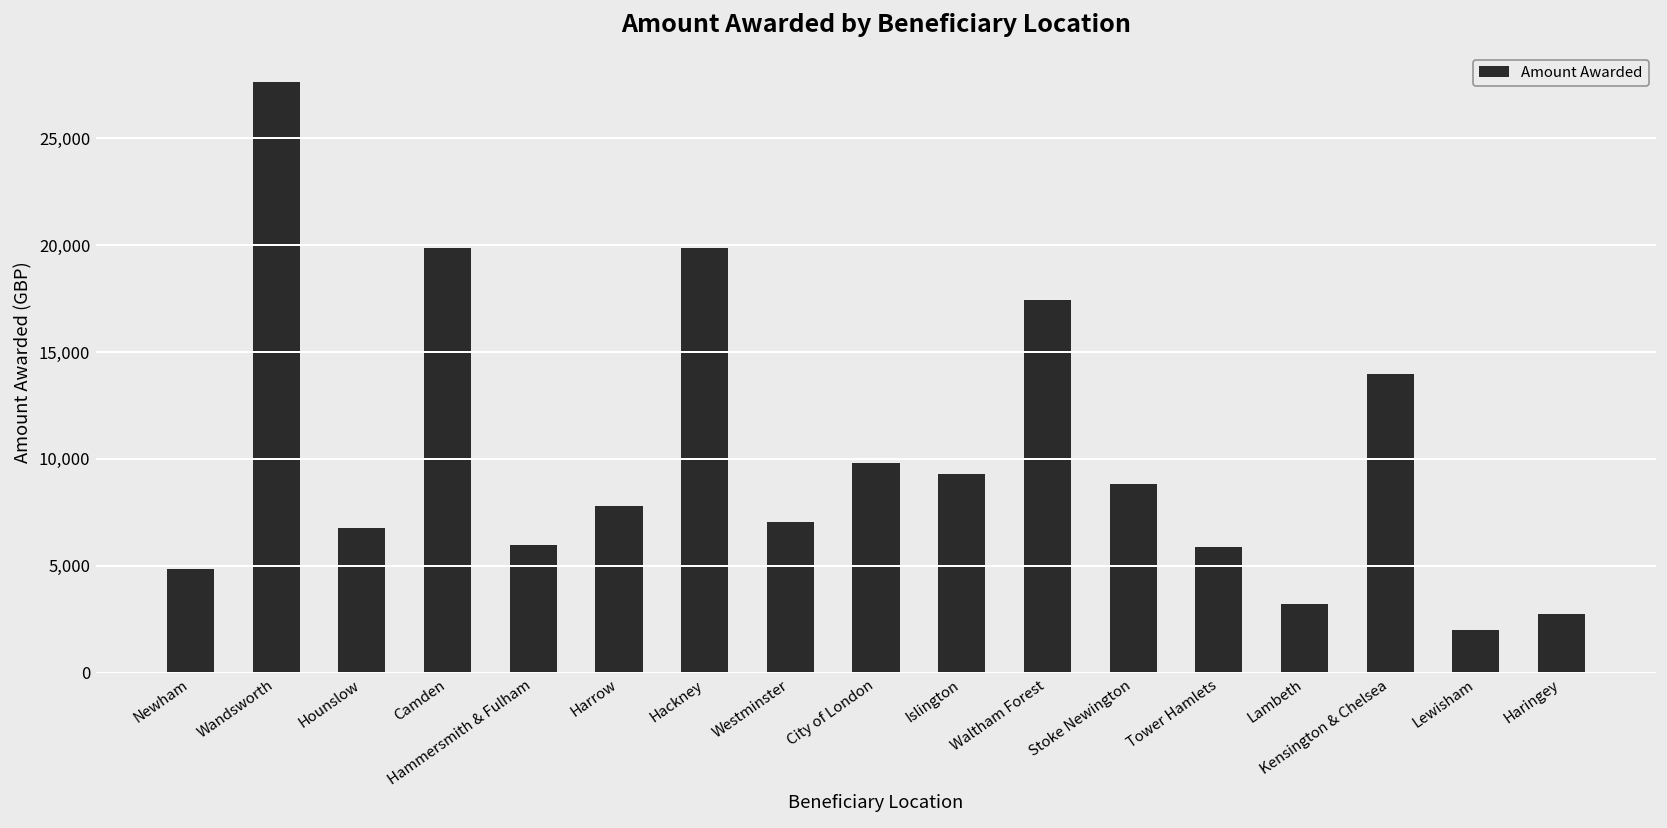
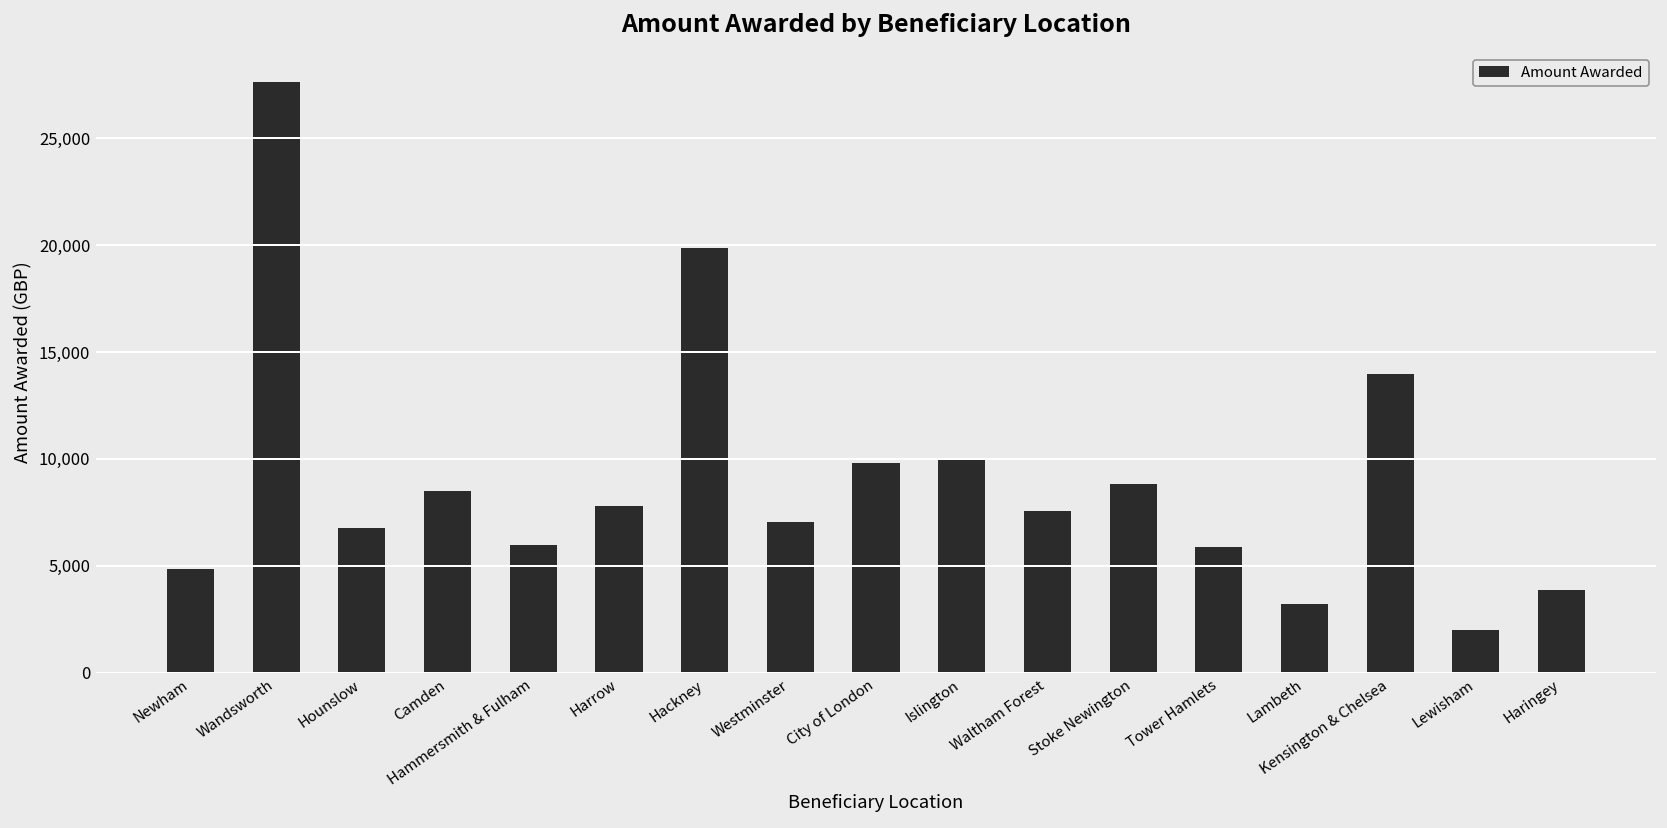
  {
    "Newham": "4,800",
    "Wandsworth": "27,600",
    "Hounslow": "6,800",
-   "Camden": "19,900",
+   "Camden": "8,500",
    "Hammersmith & Fulham": "6,000",
    "Harrow": "7,800",
    "Hackney": "19,900",
    "Westminster": "7,000",
    "City of London": "9,800",
-   "Islington": "9,300",
-   "Waltham Forest": "17,400",
+   "Islington": "10,000",
+   "Waltham Forest": "7,600",
    "Stoke Newington": "8,800",
    "Tower Hamlets": "5,900",
    "Lambeth": "3,200",
    "Kensington & Chelsea": "14,000",
    "Lewisham": "2,000",
-   "Haringey": "2,800"
+   "Haringey": "3,900"
  }
